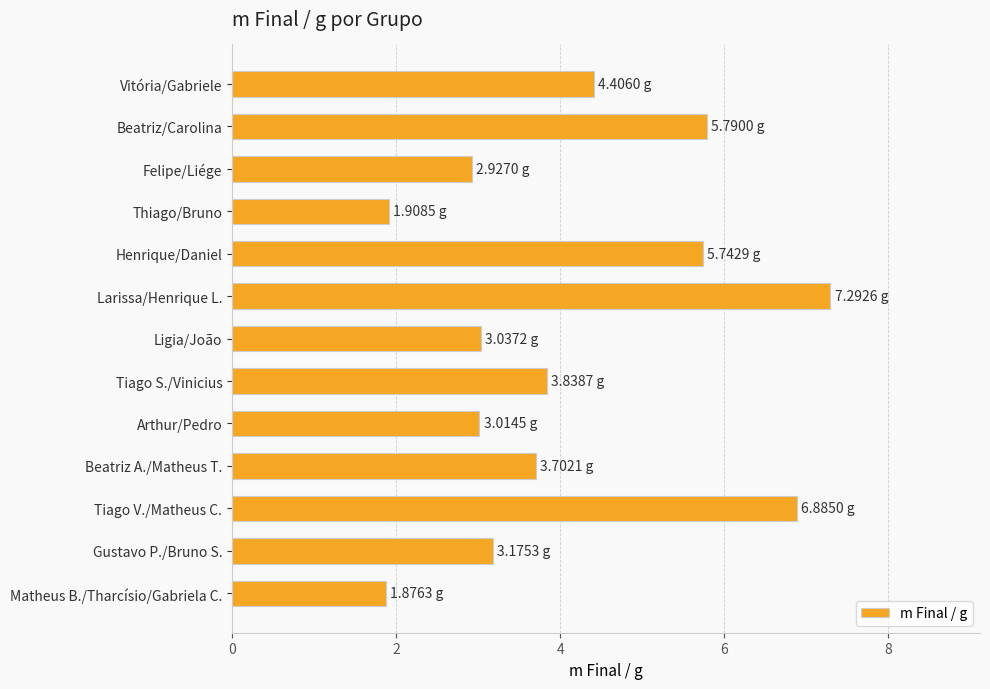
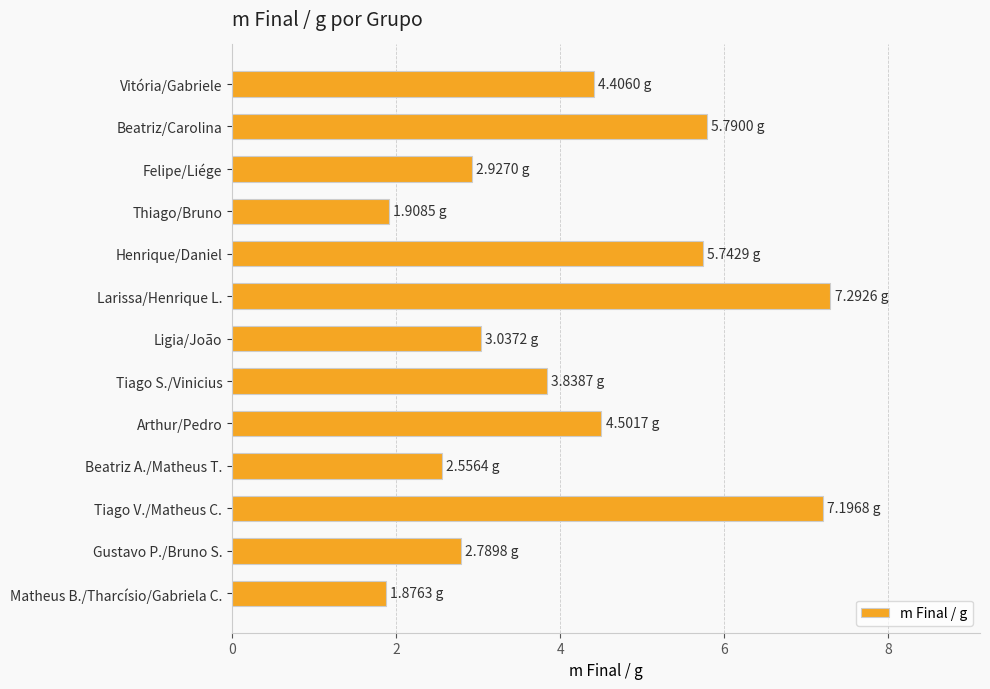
  {
    "Vitória/Gabriele": 4.4060,
    "Beatriz/Carolina": 5.7900,
    "Felipe/Liége": 2.9270,
    "Thiago/Bruno": 1.9085,
    "Henrique/Daniel": 5.7429,
    "Larissa/Henrique L.": 7.2926,
    "Ligia/João": 3.0372,
    "Tiago S./Vinicius": 3.8387,
-   "Arthur/Pedro": 3.0145,
-   "Beatriz A./Matheus T.": 3.7021,
-   "Tiago V./Matheus C.": 6.8850,
-   "Gustavo P./Bruno S.": 3.1753,
+   "Arthur/Pedro": 4.5017,
+   "Beatriz A./Matheus T.": 2.5564,
+   "Tiago V./Matheus C.": 7.1968,
+   "Gustavo P./Bruno S.": 2.7898,
    "Matheus B./Tharcísio/Gabriela C.": 1.8763
  }
